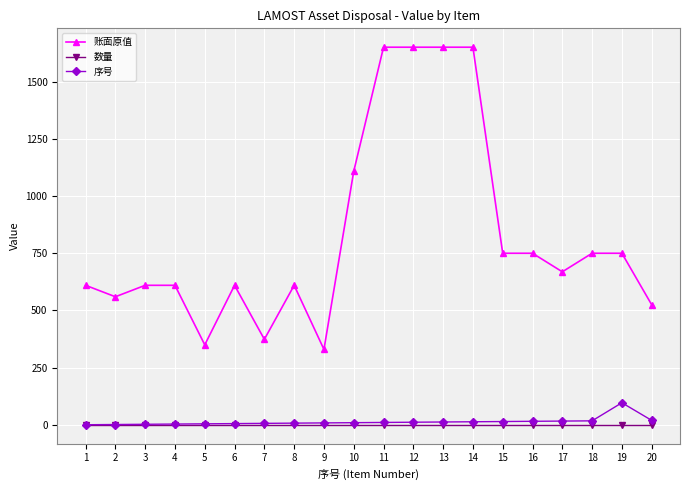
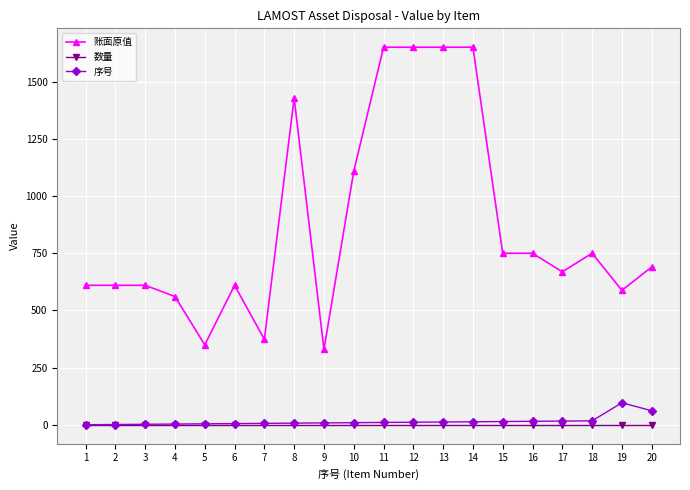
  {
    "账面原值": {
      "1": 610,
-     "2": 560,
+     "2": 610,
      "3": 610,
-     "4": 610,
+     "4": 560,
      "5": 350,
      "6": 610,
      "7": 370,
-     "8": 610,
+     "8": 1430,
      "9": 330,
      "10": 1110,
      "11": 1650,
      "12": 1650,
      "13": 1650,
      "14": 1650,
      "15": 750,
      "16": 750,
      "17": 670,
      "18": 750,
-     "19": 750,
-     "20": 530
+     "19": 590,
+     "20": 690
    },
    "数量": {
      "13": 0,
      "14": 0,
      "15": 0,
      "16": 0,
      "17": 0,
      "18": 0,
      "19": 0,
      "20": 0
    },
    "序号": {
      "13": 10,
      "14": 10,
      "15": 20,
      "16": 20,
      "17": 20,
      "18": 20,
      "19": 100,
-     "20": 20
+     "20": 60
    }
  }
